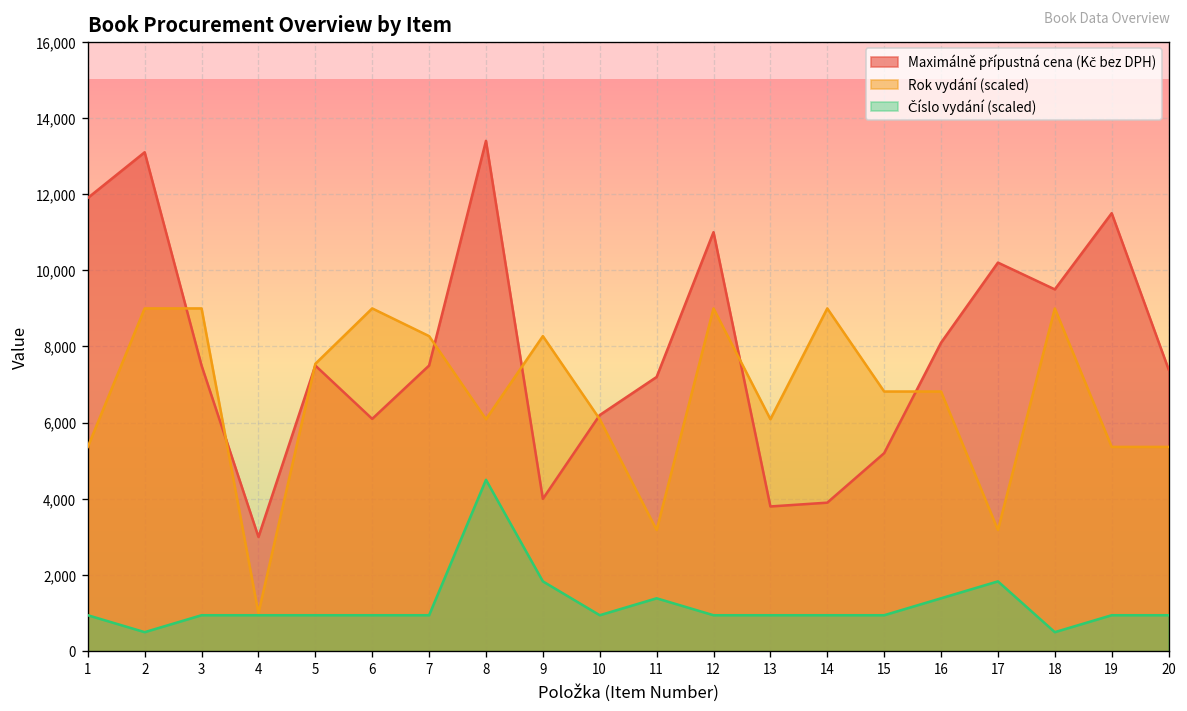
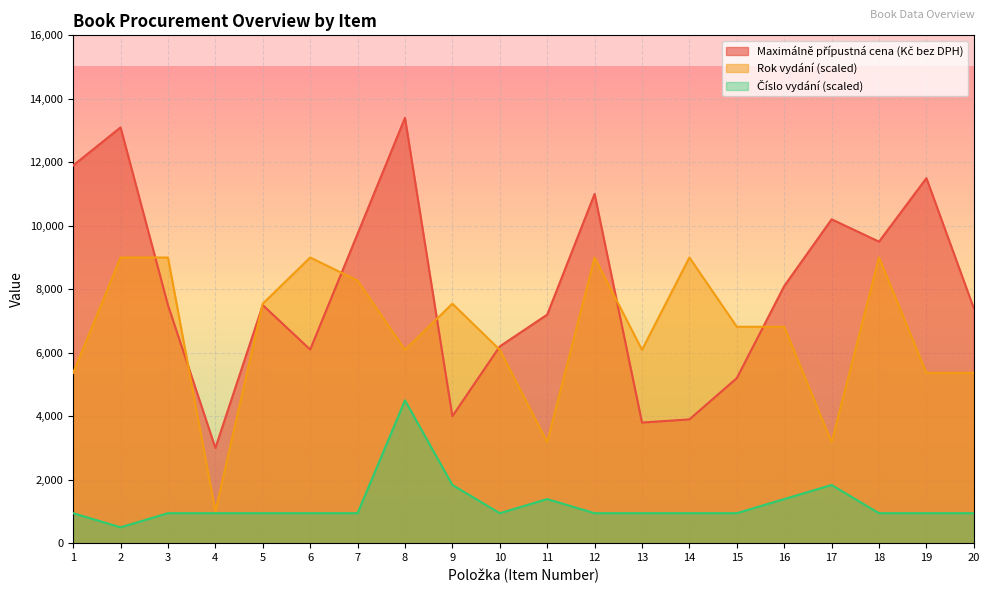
  {
    "Maximálně přípustná cena (Kč bez DPH)": {
      "1": "11,900",
      "2": "13,100",
      "3": "7,500",
      "4": "3,000",
      "6": "6,100",
-     "7": "7,500",
+     "7": "9,700",
      "8": "13,400",
      "9": "4,000",
      "10": "6,200",
      "11": "7,200",
      "12": "11,000",
      "13": "3,800",
      "14": "3,900",
      "15": "5,200",
      "16": "8,100",
      "17": "10,200",
      "18": "9,500",
      "19": "11,500",
      "20": "7,400"
    },
    "Rok vydání (scaled)": {
      "1": "5,400",
      "2": "9,000",
      "3": "9,000",
      "6": "9,000",
      "7": "8,300",
      "8": "6,100",
-     "9": "8,300",
+     "9": "7,500",
      "10": "6,100",
      "11": "3,200",
      "12": "9,000",
      "13": "6,100",
      "14": "9,000",
      "15": "6,800",
      "16": "6,800",
      "17": "3,200",
      "18": "9,000",
      "19": "5,400",
      "20": "5,400"
    },
    "Číslo vydání (scaled)": {
      "1": "900",
      "2": "500",
      "3": "900",
      "5": "900",
      "6": "900",
      "7": "900",
      "8": "4,500",
      "9": "1,800",
      "10": "900",
      "11": "1,400",
      "12": "900",
      "13": "900",
      "14": "900",
      "15": "900",
      "16": "1,400",
      "17": "1,800",
-     "18": "500",
+     "18": "900",
      "19": "900",
      "20": "900"
    }
  }
